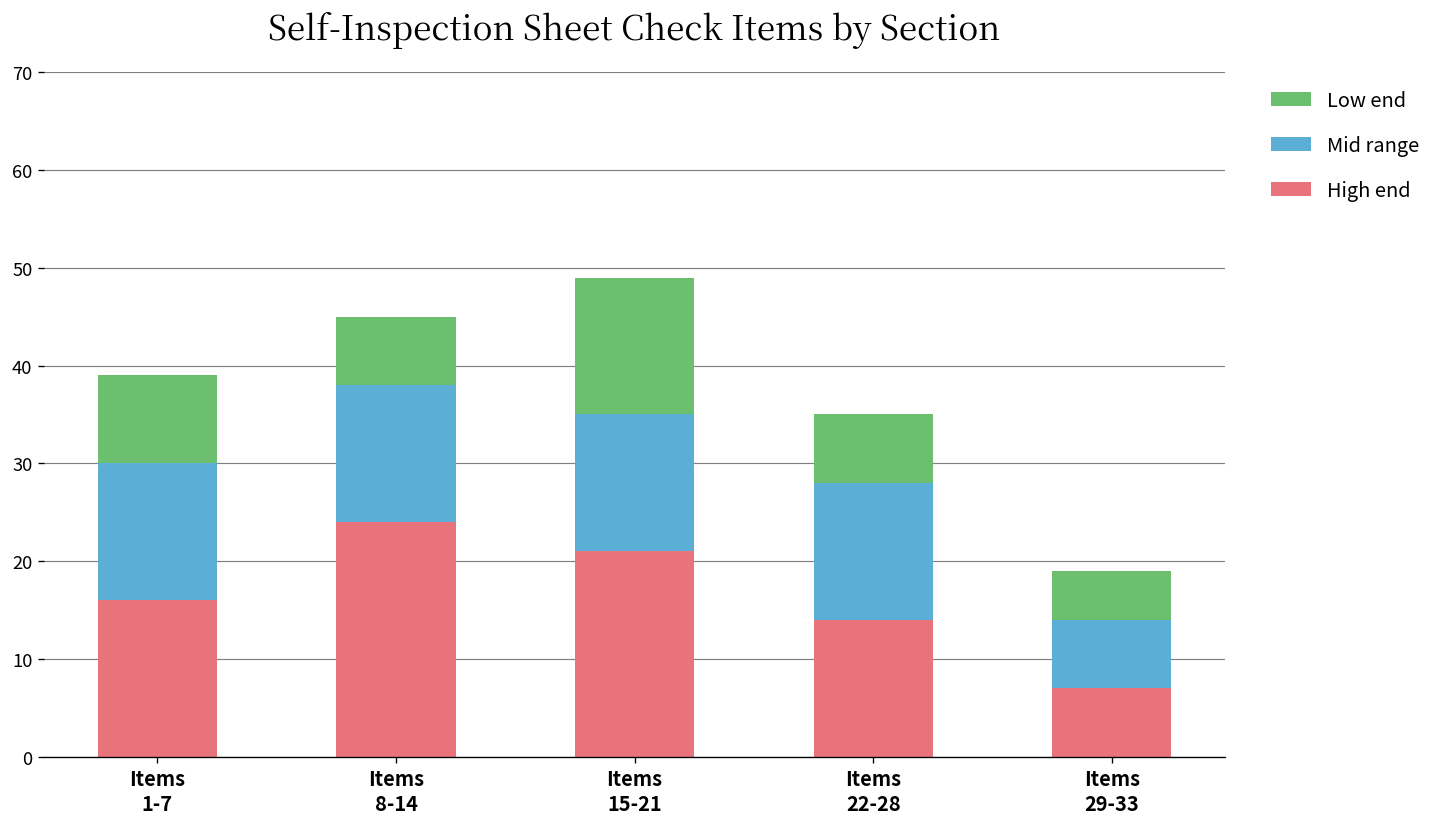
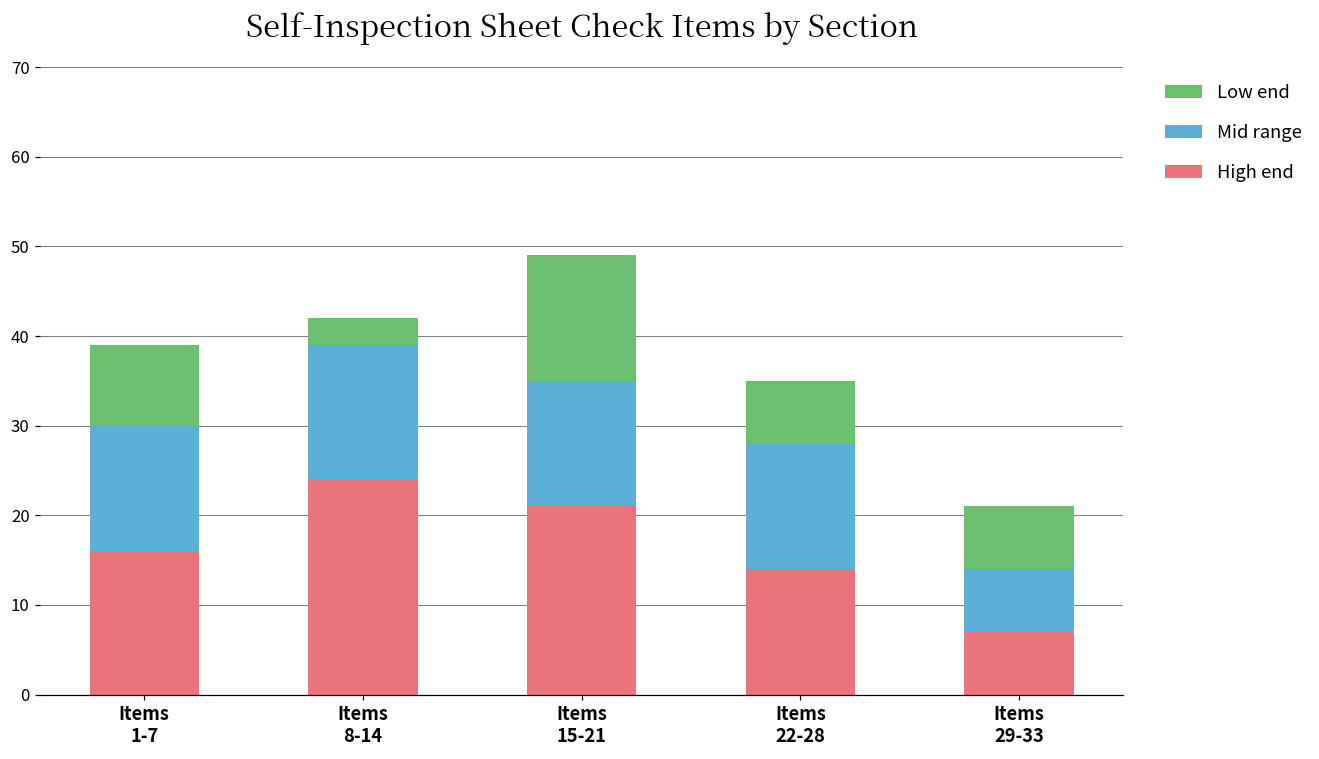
  {
    "High end": {
      "Items 1-7": 16,
      "Items 8-14": 24,
      "Items 15-21": 21,
      "Items 22-28": 14,
      "Items 29-33": 7
    },
    "Mid range": {
      "Items 1-7": 14,
-     "Items 8-14": 14,
+     "Items 8-14": 15,
      "Items 15-21": 14,
      "Items 22-28": 14,
      "Items 29-33": 7
    },
    "Low end": {
      "Items 1-7": 9,
-     "Items 8-14": 7,
+     "Items 8-14": 3,
      "Items 15-21": 14,
      "Items 22-28": 7,
-     "Items 29-33": 5
+     "Items 29-33": 7
    }
  }
